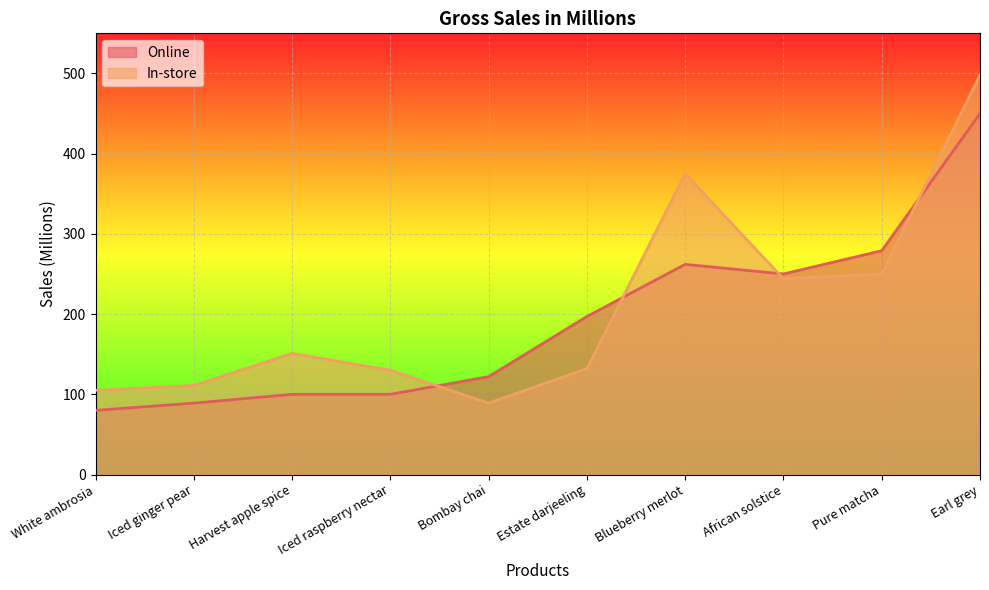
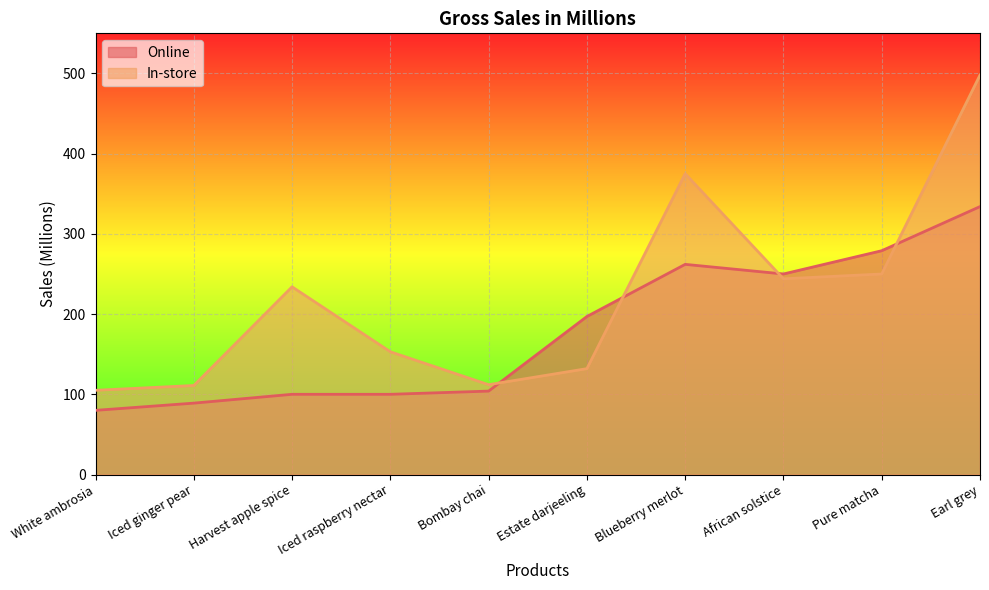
  {
    "Online": {
      "White ambrosia": 80,
      "Iced ginger pear": 90,
      "Harvest apple spice": 100,
      "Iced raspberry nectar": 100,
-     "Bombay chai": 120,
+     "Bombay chai": 100,
      "Estate darjeeling": 200,
      "Blueberry merlot": 260,
      "African solstice": 250,
      "Pure matcha": 280,
-     "Earl grey": 450
+     "Earl grey": 330
    },
    "In-store": {
      "White ambrosia": 110,
      "Iced ginger pear": 110,
-     "Harvest apple spice": 150,
-     "Iced raspberry nectar": 130,
-     "Bombay chai": 90,
+     "Harvest apple spice": 230,
+     "Iced raspberry nectar": 150,
+     "Bombay chai": 110,
      "Estate darjeeling": 130,
      "Blueberry merlot": 380,
      "African solstice": 240,
      "Pure matcha": 250,
      "Earl grey": 500
    }
  }
